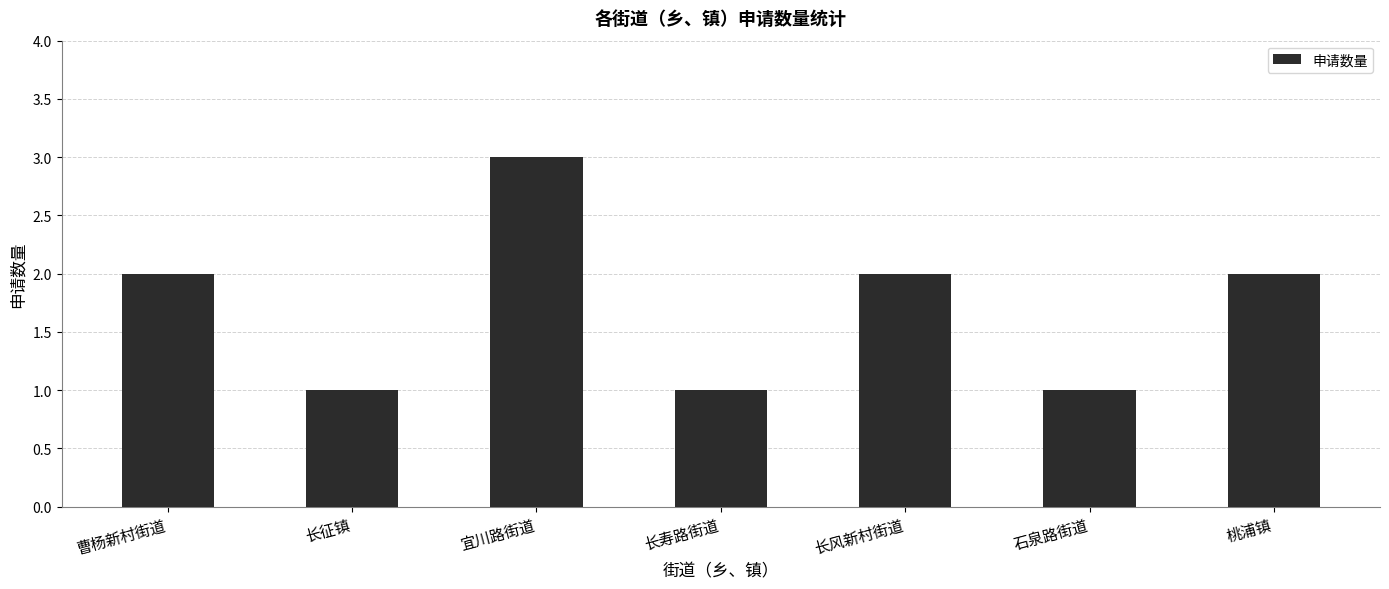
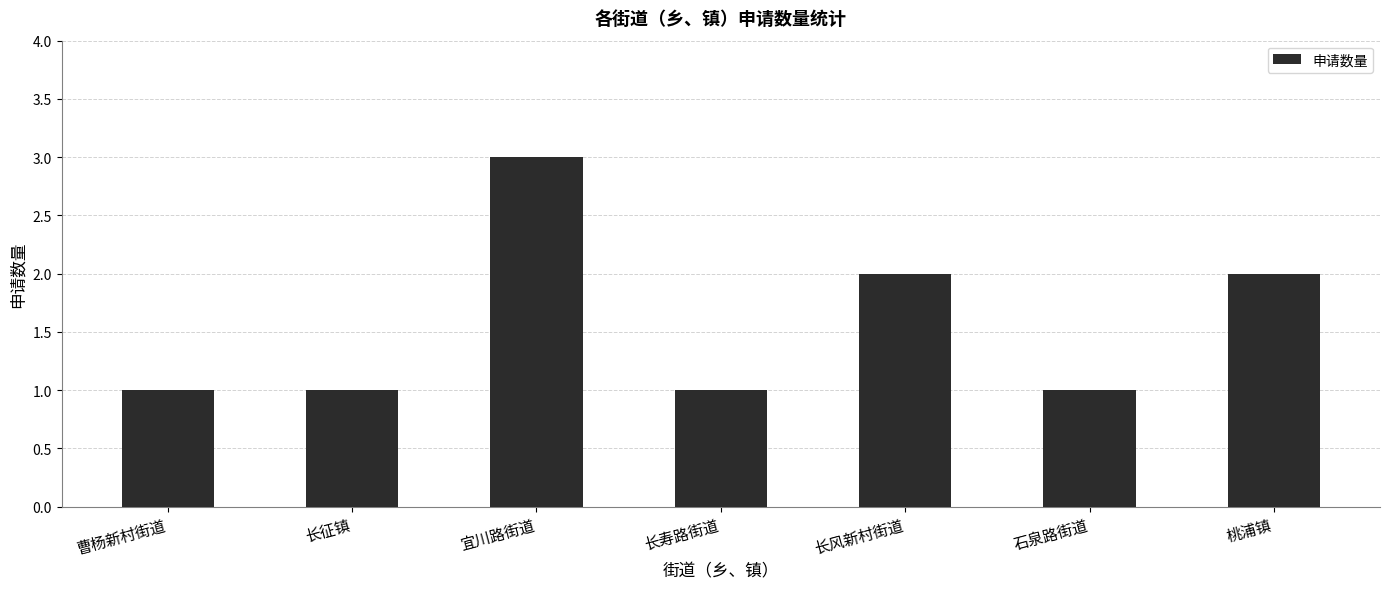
  {
-   "曹杨新村街道": 2,
+   "曹杨新村街道": 1,
    "长征镇": 1,
    "宜川路街道": 3,
    "长寿路街道": 1,
    "长风新村街道": 2,
    "石泉路街道": 1,
    "桃浦镇": 2
  }
